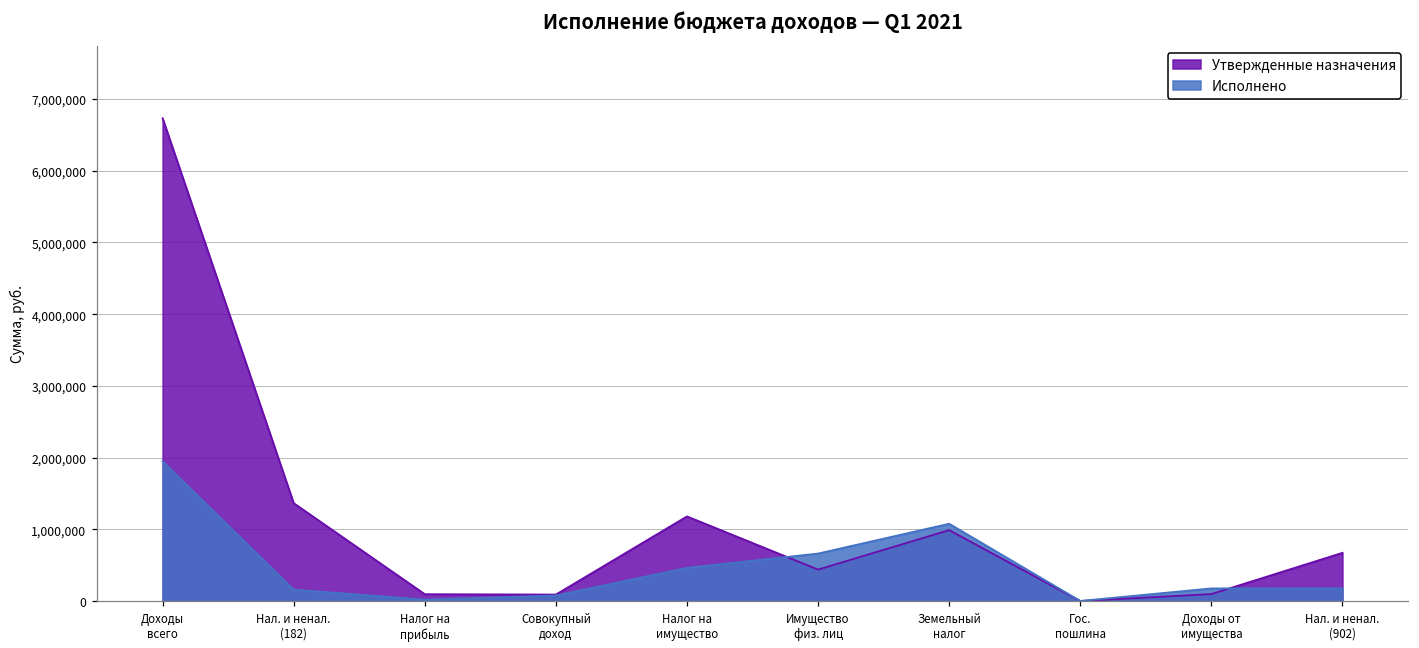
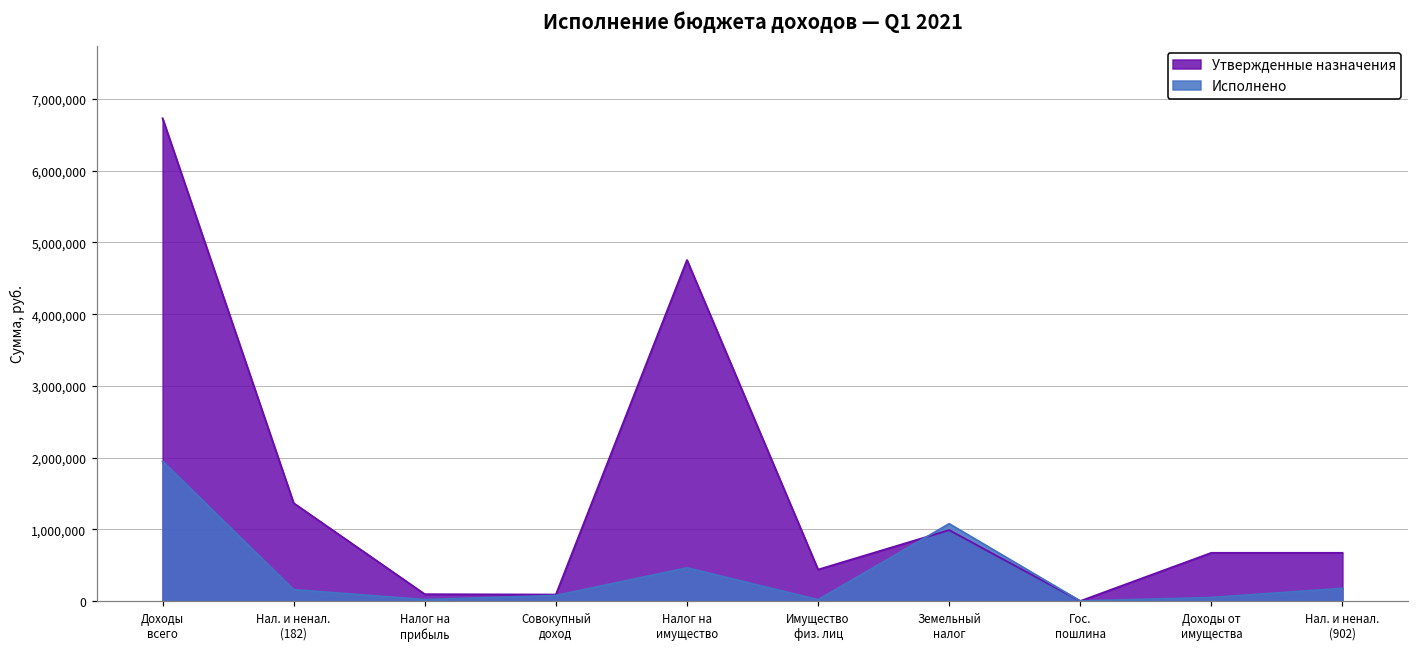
  {
    "Утвержденные назначения": {
      "Доходы всего": "6,700,000",
      "Нал. и ненал. (182)": "1,400,000",
      "Налог на прибыль": "100,000",
-     "Налог на имущество": "1,200,000",
+     "Налог на имущество": "4,800,000",
      "Имущество физ. лиц": "400,000",
      "Земельный налог": "1,000,000",
-     "Доходы от имущества": "100,000",
+     "Доходы от имущества": "700,000",
      "Нал. и ненал. (902)": "700,000"
    },
    "Исполнено": {
      "Доходы всего": "1,900,000",
      "Нал. и ненал. (182)": "200,000",
      "Налог на прибыль": "0",
      "Налог на имущество": "500,000",
-     "Имущество физ. лиц": "700,000",
+     "Имущество физ. лиц": "0",
      "Земельный налог": "1,100,000",
-     "Доходы от имущества": "200,000",
+     "Доходы от имущества": "0",
      "Нал. и ненал. (902)": "200,000"
    }
  }
